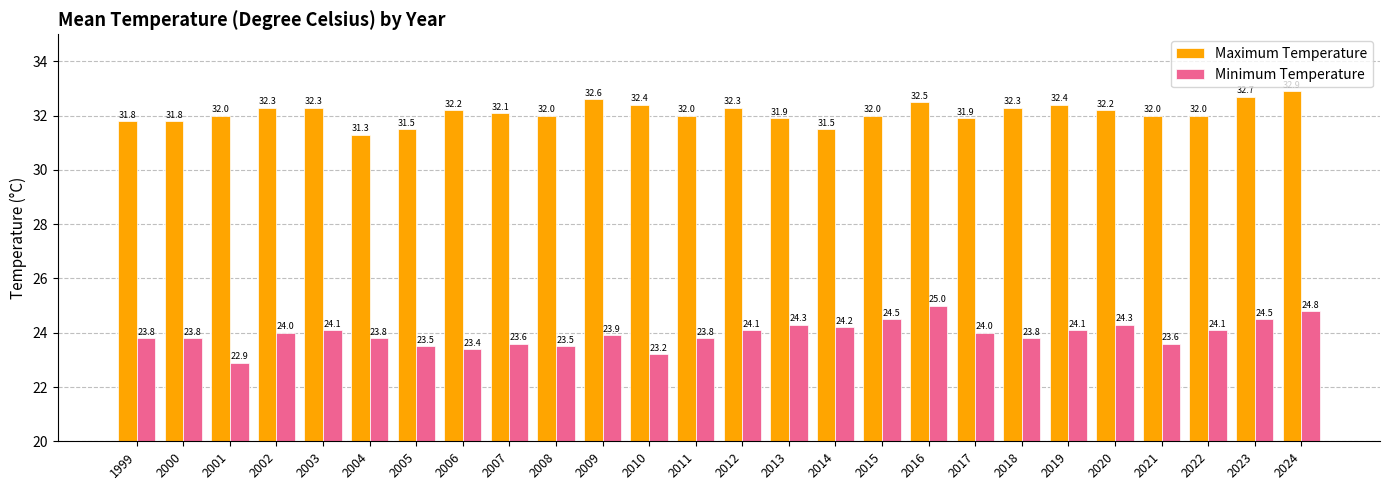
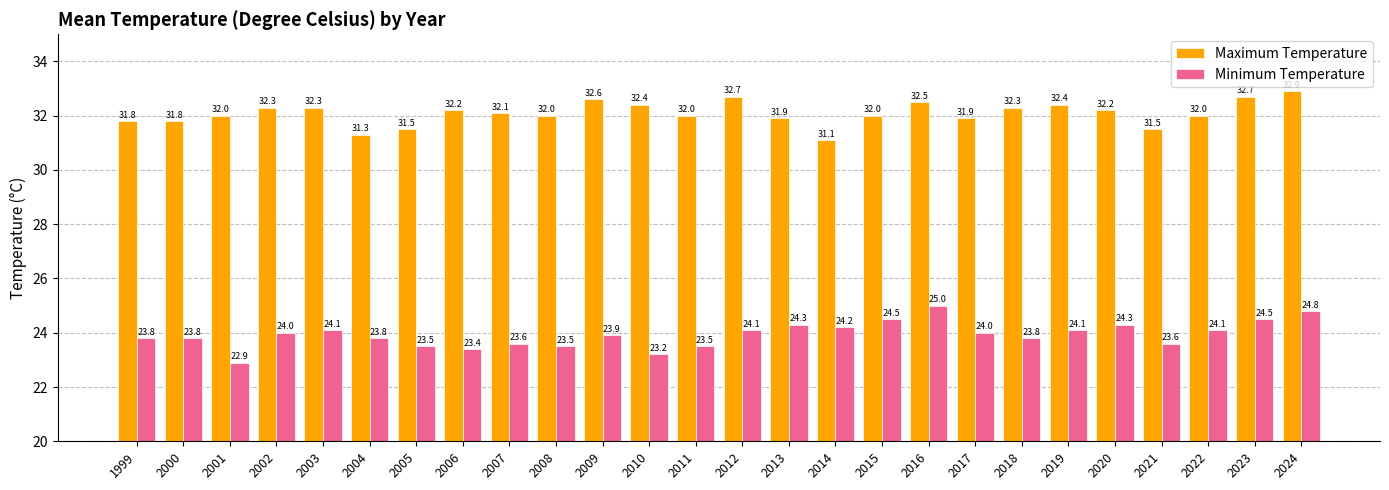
  {
    "Maximum Temperature": {
      "1999": 31.8,
      "2000": 31.8,
      "2001": 32.0,
      "2002": 32.3,
      "2003": 32.3,
      "2004": 31.3,
      "2005": 31.5,
      "2006": 32.2,
      "2007": 32.1,
      "2008": 32.0,
      "2009": 32.6,
      "2010": 32.4,
      "2011": 32.0,
-     "2012": 32.3,
+     "2012": 32.7,
      "2013": 31.9,
-     "2014": 31.5,
+     "2014": 31.1,
      "2015": 32.0,
      "2016": 32.5,
      "2017": 31.9,
      "2018": 32.3,
      "2019": 32.4,
      "2020": 32.2,
-     "2021": 32.0,
+     "2021": 31.5,
      "2022": 32.0
    },
    "Minimum Temperature": {
      "1999": 23.8,
      "2000": 23.8,
      "2001": 22.9,
      "2002": 24.0,
      "2003": 24.1,
      "2004": 23.8,
      "2005": 23.5,
      "2006": 23.4,
      "2007": 23.6,
      "2008": 23.5,
      "2009": 23.9,
      "2010": 23.2,
-     "2011": 23.8,
+     "2011": 23.5,
      "2012": 24.1,
      "2013": 24.3,
      "2014": 24.2,
      "2015": 24.5,
      "2016": 25.0,
      "2017": 24.0,
      "2018": 23.8,
      "2019": 24.1,
      "2020": 24.3,
      "2021": 23.6,
      "2022": 24.1,
      "2023": 24.5,
      "2024": 24.8
    }
  }
